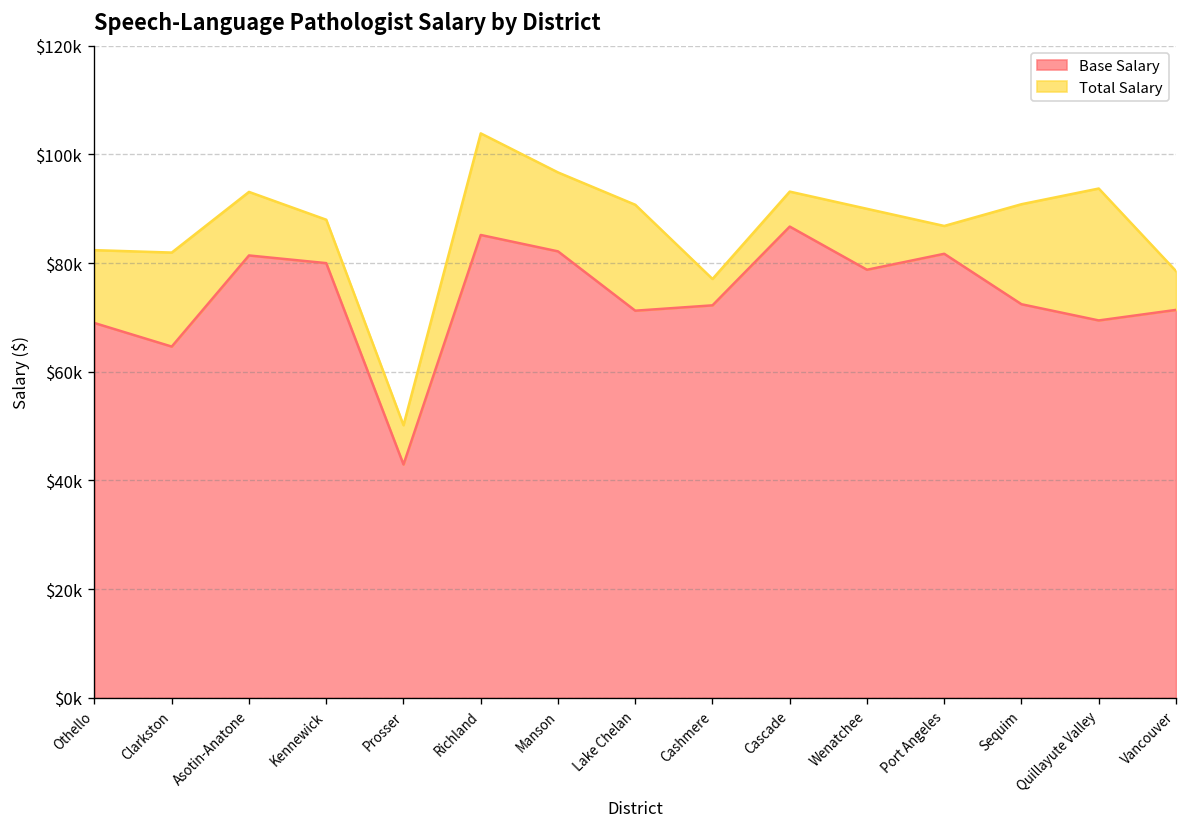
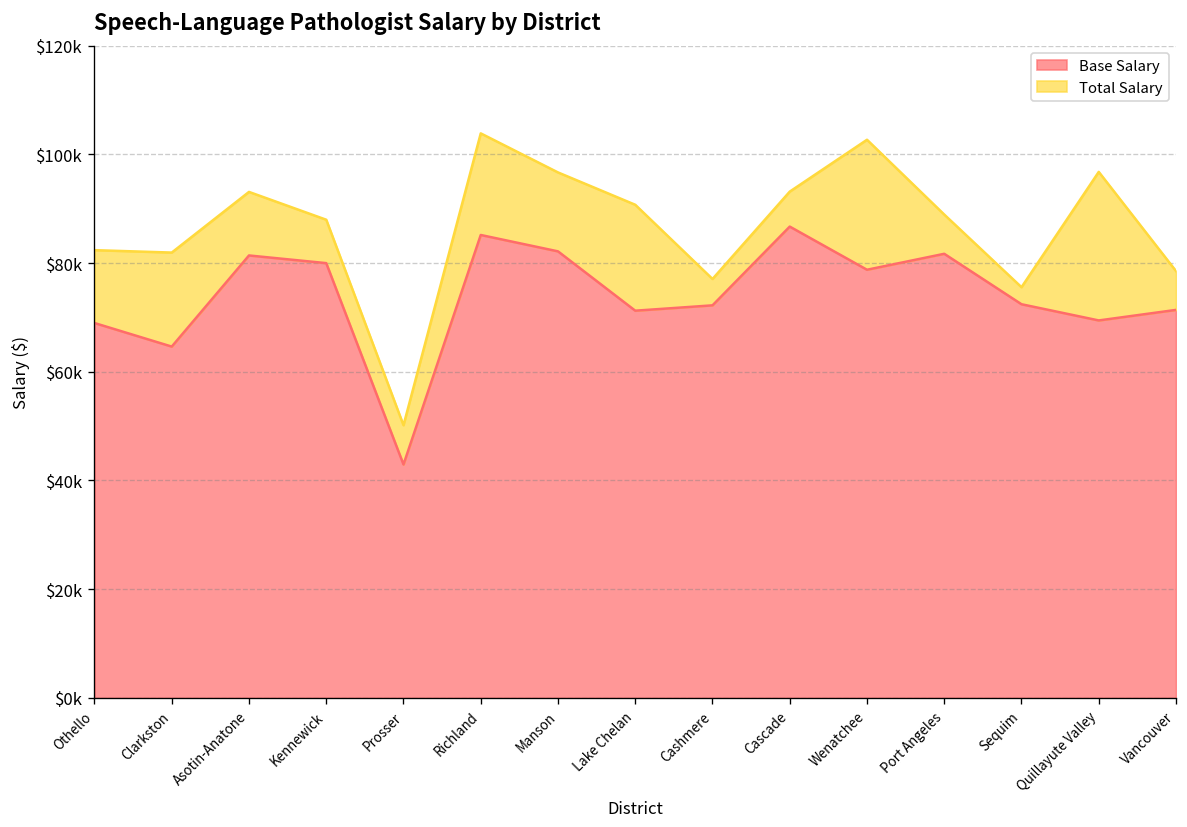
  {
    "Base Salary": {
      "Othello": "$69000",
      "Clarkston": "$65000",
      "Asotin-Anatone": "$81000",
      "Kennewick": "$80000",
      "Prosser": "$43000",
      "Richland": "$85000",
      "Manson": "$82000",
      "Lake Chelan": "$71000",
      "Cashmere": "$72000",
      "Cascade": "$87000",
      "Wenatchee": "$79000",
      "Port Angeles": "$82000",
      "Sequim": "$72000",
      "Quillayute Valley": "$69000",
      "Vancouver": "$71000"
    },
    "Total Salary": {
      "Othello": "$82000",
      "Clarkston": "$82000",
      "Asotin-Anatone": "$93000",
      "Kennewick": "$88000",
      "Prosser": "$50000",
      "Richland": "$104000",
      "Manson": "$97000",
      "Lake Chelan": "$91000",
      "Cashmere": "$77000",
      "Cascade": "$93000",
-     "Wenatchee": "$90000",
-     "Port Angeles": "$87000",
-     "Sequim": "$91000",
-     "Quillayute Valley": "$94000",
+     "Wenatchee": "$103000",
+     "Port Angeles": "$89000",
+     "Sequim": "$76000",
+     "Quillayute Valley": "$97000",
      "Vancouver": "$79000"
    }
  }
